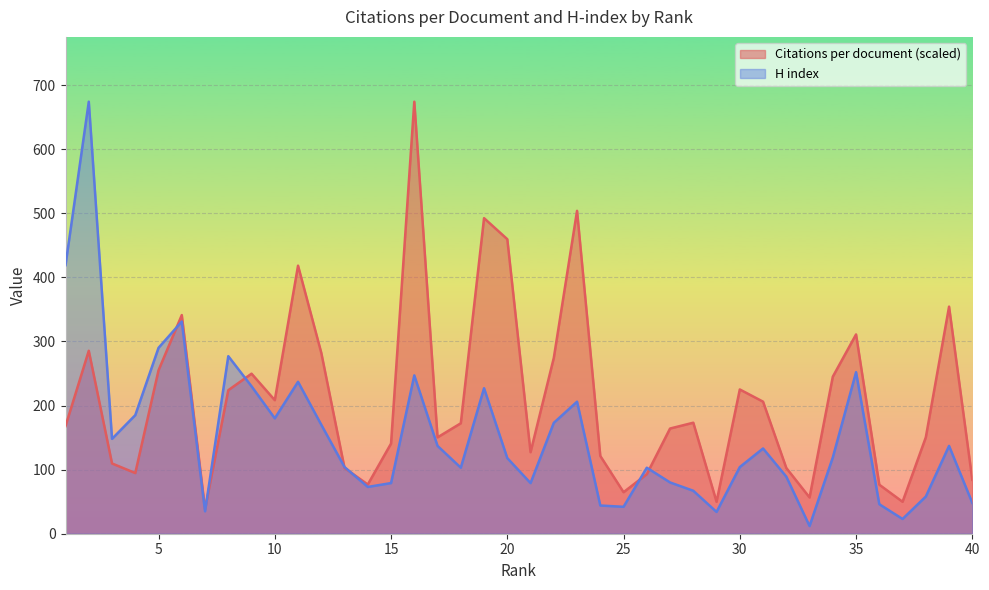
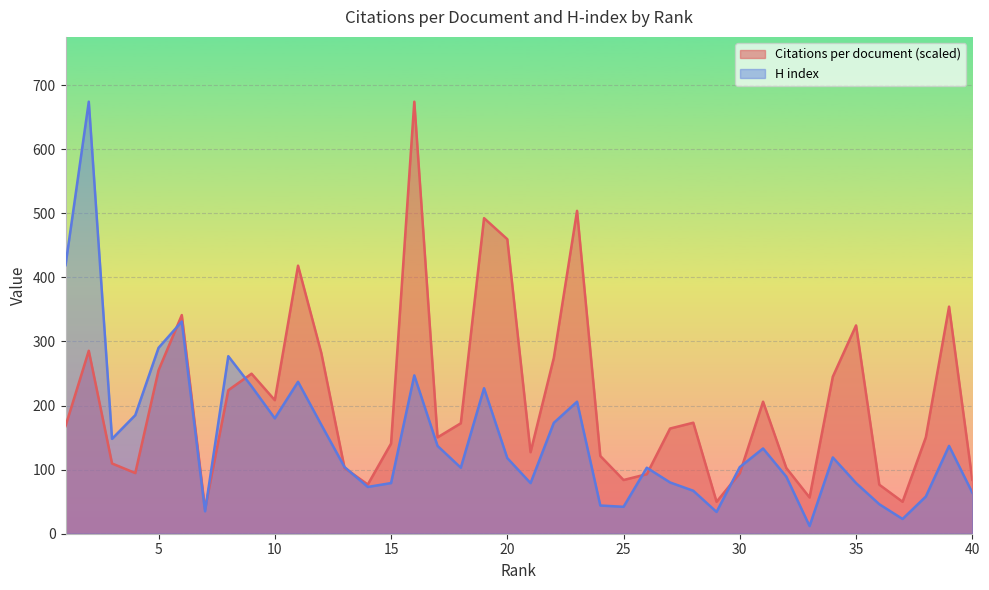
  {
    "Citations per document (scaled)": {
      "5": 250,
      "10": 210,
      "15": 140,
      "20": 460,
-     "25": 60,
-     "30": 230,
-     "35": 310,
+     "25": 80,
+     "30": 90,
+     "35": 320,
      "40": 80
    },
    "H index": {
      "5": 290,
      "10": 180,
      "15": 80,
      "20": 120,
      "25": 40,
      "30": 100,
-     "35": 250,
-     "40": 50
+     "35": 80,
+     "40": 60
    }
  }
